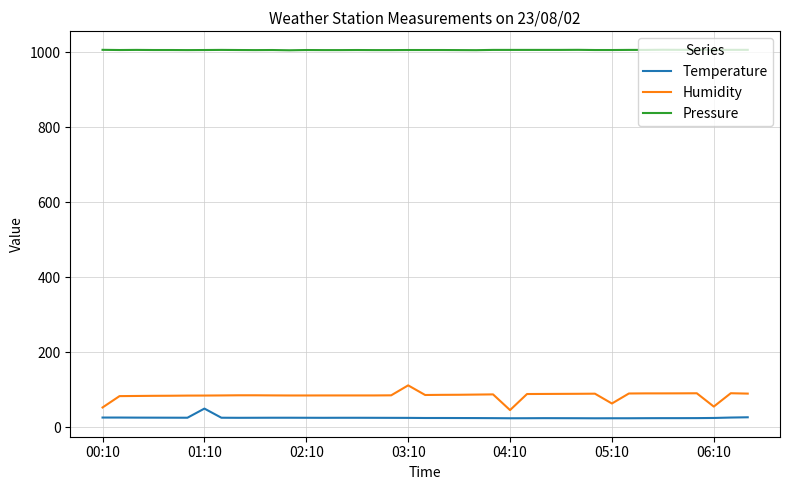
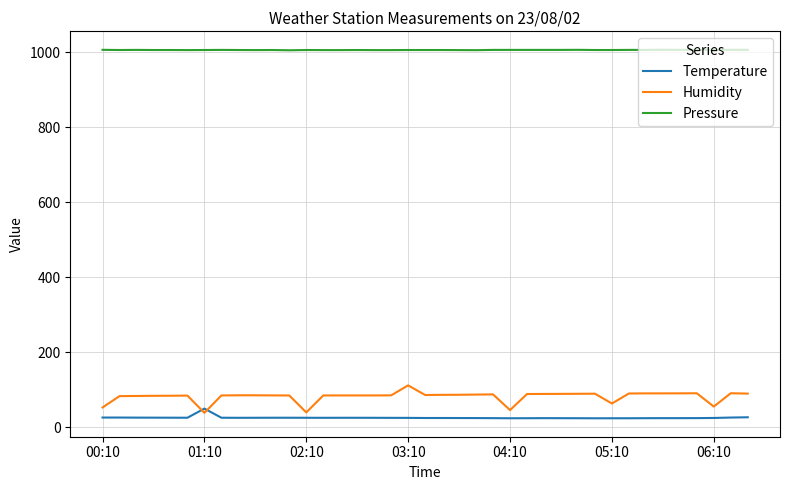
  {
    "Temperature": {
      "00:10": 30,
      "01:10": 50,
      "02:10": 20,
      "03:10": 20,
      "04:10": 20,
      "05:10": 20,
      "06:10": 20
    },
    "Humidity": {
      "00:10": 50,
-     "01:10": 80,
-     "02:10": 80,
+     "01:10": 40,
+     "02:10": 40,
      "03:10": 110,
      "04:10": 50,
      "05:10": 60,
      "06:10": 50
    },
    "Pressure": {
      "00:10": 1010,
      "01:10": 1010,
      "02:10": 1010,
      "03:10": 1010,
      "04:10": 1010,
      "05:10": 1010
    }
  }
